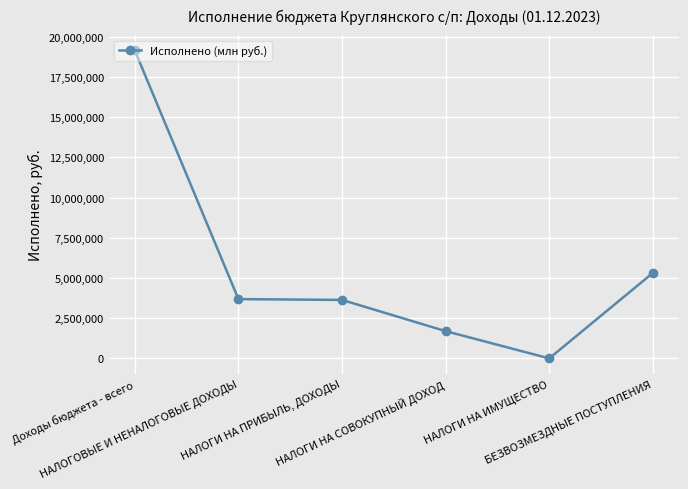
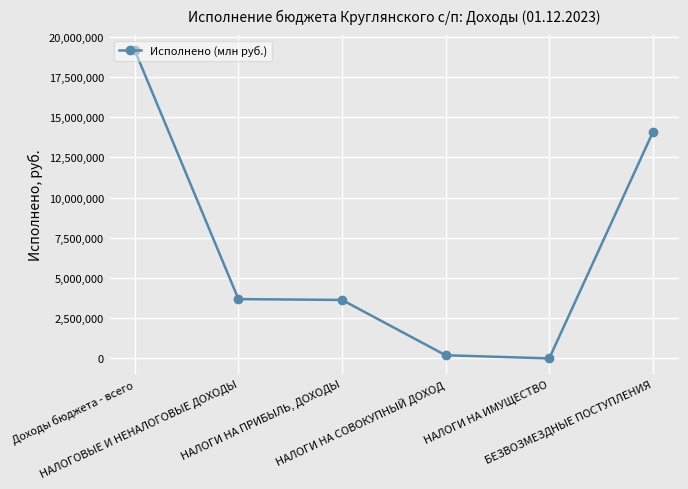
  {
    "НАЛОГОВЫЕ И НЕНАЛОГОВЫЕ ДОХОДЫ": "3,700,000",
    "НАЛОГИ НА ПРИБЫЛЬ, ДОХОДЫ": "3,600,000",
-   "НАЛОГИ НА СОВОКУПНЫЙ ДОХОД": "1,700,000",
+   "НАЛОГИ НА СОВОКУПНЫЙ ДОХОД": "200,000",
    "НАЛОГИ НА ИМУЩЕСТВО": "0",
-   "БЕЗВОЗМЕЗДНЫЕ ПОСТУПЛЕНИЯ": "5,300,000"
+   "БЕЗВОЗМЕЗДНЫЕ ПОСТУПЛЕНИЯ": "14,100,000"
  }
